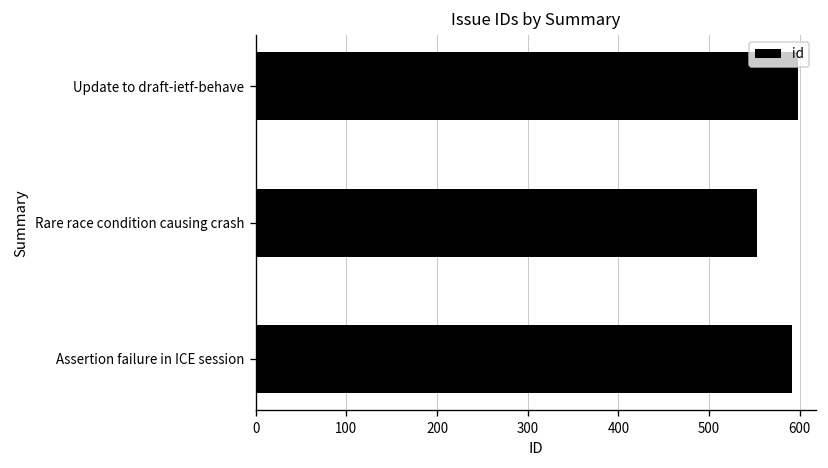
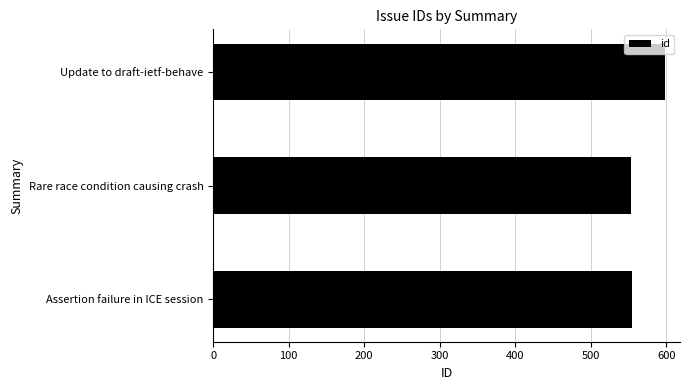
  {
    "Update to draft-ietf-behave": 600,
    "Rare race condition causing crash": 550,
-   "Assertion failure in ICE session": 590
+   "Assertion failure in ICE session": 560
  }
